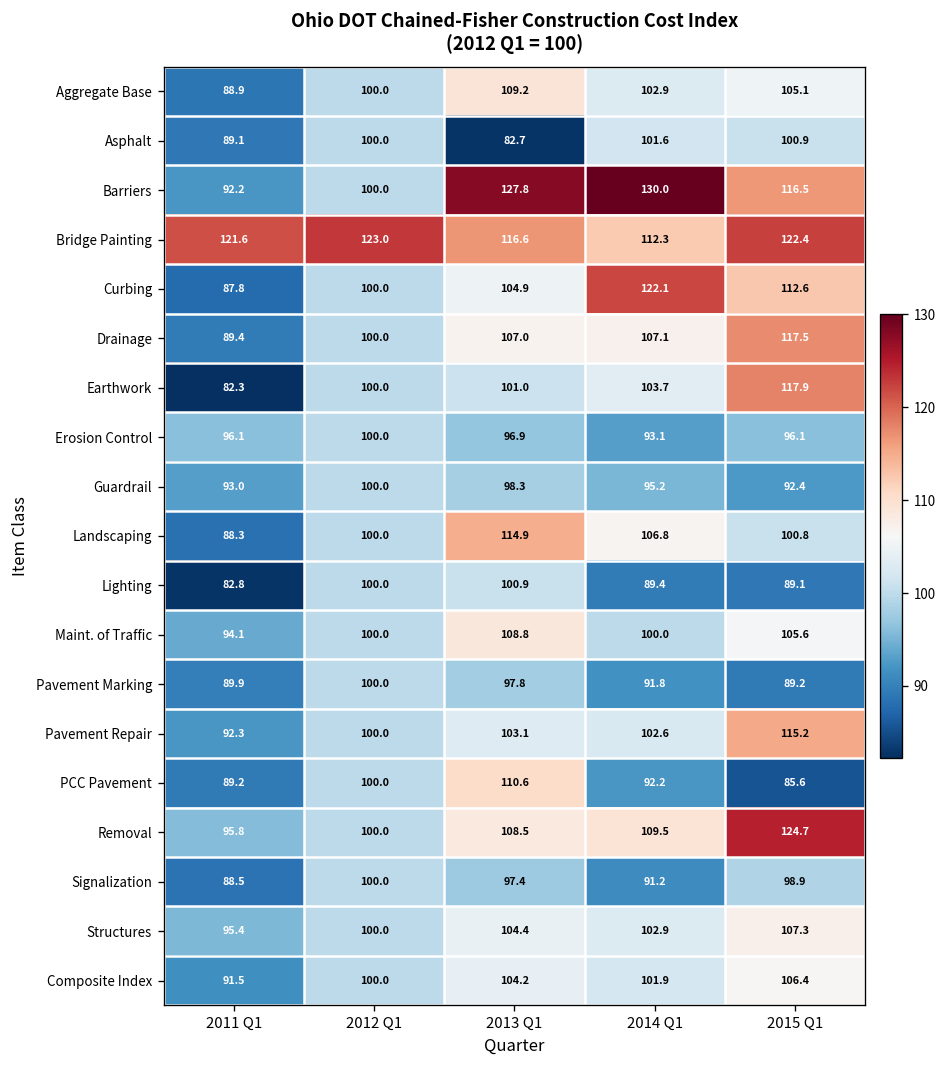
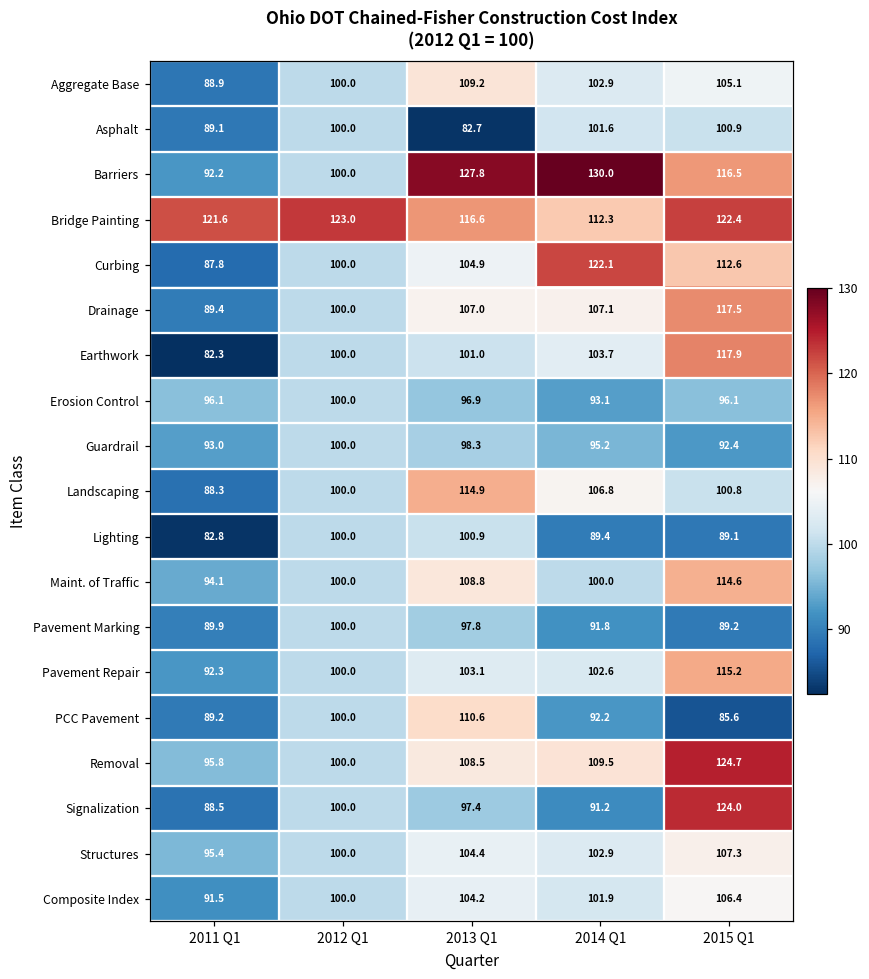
  {
    "Aggregate Base": {
      "2011 Q1": 88.9,
      "2012 Q1": 100.0,
      "2013 Q1": 109.2,
      "2014 Q1": 102.9,
      "2015 Q1": 105.1
    },
    "Asphalt": {
      "2011 Q1": 89.1,
      "2012 Q1": 100.0,
      "2013 Q1": 82.7,
      "2014 Q1": 101.6,
      "2015 Q1": 100.9
    },
    "Barriers": {
      "2011 Q1": 92.2,
      "2012 Q1": 100.0,
      "2013 Q1": 127.8,
      "2014 Q1": 130.0,
      "2015 Q1": 116.5
    },
    "Bridge Painting": {
      "2011 Q1": 121.6,
      "2012 Q1": 123.0,
      "2013 Q1": 116.6,
      "2014 Q1": 112.3,
      "2015 Q1": 122.4
    },
    "Curbing": {
      "2011 Q1": 87.8,
      "2012 Q1": 100.0,
      "2013 Q1": 104.9,
      "2014 Q1": 122.1,
      "2015 Q1": 112.6
    },
    "Drainage": {
      "2011 Q1": 89.4,
      "2012 Q1": 100.0,
      "2013 Q1": 107.0,
      "2014 Q1": 107.1,
      "2015 Q1": 117.5
    },
    "Earthwork": {
      "2011 Q1": 82.3,
      "2012 Q1": 100.0,
      "2013 Q1": 101.0,
      "2014 Q1": 103.7,
      "2015 Q1": 117.9
    },
    "Erosion Control": {
      "2011 Q1": 96.1,
      "2012 Q1": 100.0,
      "2013 Q1": 96.9,
      "2014 Q1": 93.1,
      "2015 Q1": 96.1
    },
    "Guardrail": {
      "2011 Q1": 93.0,
      "2012 Q1": 100.0,
      "2013 Q1": 98.3,
      "2014 Q1": 95.2,
      "2015 Q1": 92.4
    },
    "Landscaping": {
      "2011 Q1": 88.3,
      "2012 Q1": 100.0,
      "2013 Q1": 114.9,
      "2014 Q1": 106.8,
      "2015 Q1": 100.8
    },
    "Lighting": {
      "2011 Q1": 82.8,
      "2012 Q1": 100.0,
      "2013 Q1": 100.9,
      "2014 Q1": 89.4,
      "2015 Q1": 89.1
    },
    "Maint. of Traffic": {
      "2011 Q1": 94.1,
      "2012 Q1": 100.0,
      "2013 Q1": 108.8,
      "2014 Q1": 100.0,
-     "2015 Q1": 105.6
+     "2015 Q1": 114.6
    },
    "Pavement Marking": {
      "2011 Q1": 89.9,
      "2012 Q1": 100.0,
      "2013 Q1": 97.8,
      "2014 Q1": 91.8,
      "2015 Q1": 89.2
    },
    "Pavement Repair": {
      "2011 Q1": 92.3,
      "2012 Q1": 100.0,
      "2013 Q1": 103.1,
      "2014 Q1": 102.6,
      "2015 Q1": 115.2
    },
    "PCC Pavement": {
      "2011 Q1": 89.2,
      "2012 Q1": 100.0,
      "2013 Q1": 110.6,
      "2014 Q1": 92.2,
      "2015 Q1": 85.6
    },
    "Removal": {
      "2011 Q1": 95.8,
      "2012 Q1": 100.0,
      "2013 Q1": 108.5,
      "2014 Q1": 109.5,
      "2015 Q1": 124.7
    },
    "Signalization": {
      "2011 Q1": 88.5,
      "2012 Q1": 100.0,
      "2013 Q1": 97.4,
      "2014 Q1": 91.2,
-     "2015 Q1": 98.9
+     "2015 Q1": 124.0
    },
    "Structures": {
      "2011 Q1": 95.4,
      "2012 Q1": 100.0,
      "2013 Q1": 104.4,
      "2014 Q1": 102.9,
      "2015 Q1": 107.3
    },
    "Composite Index": {
      "2011 Q1": 91.5,
      "2012 Q1": 100.0,
      "2013 Q1": 104.2,
      "2014 Q1": 101.9,
      "2015 Q1": 106.4
    }
  }
